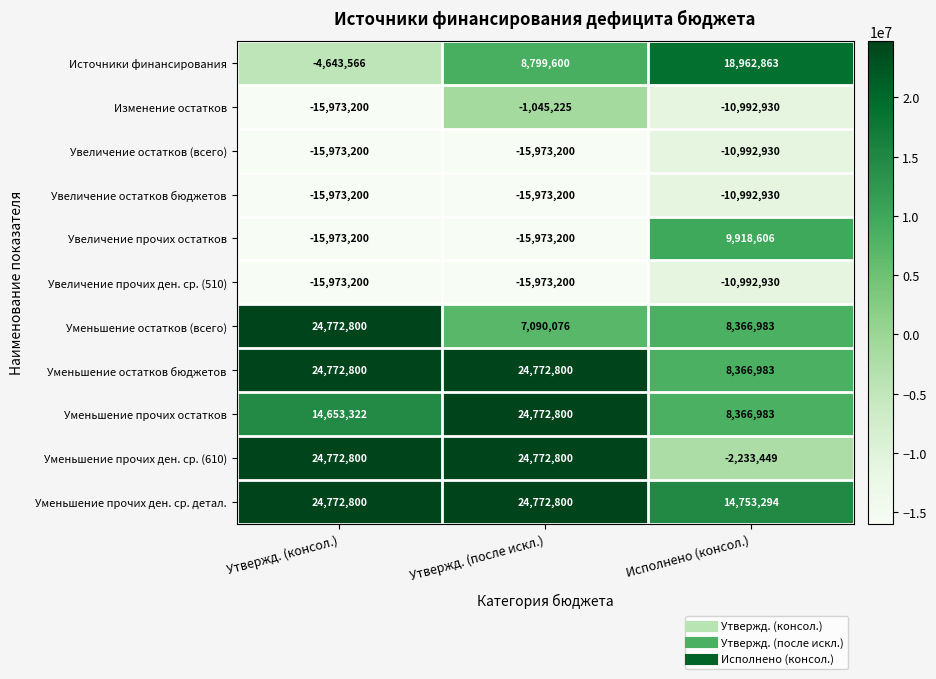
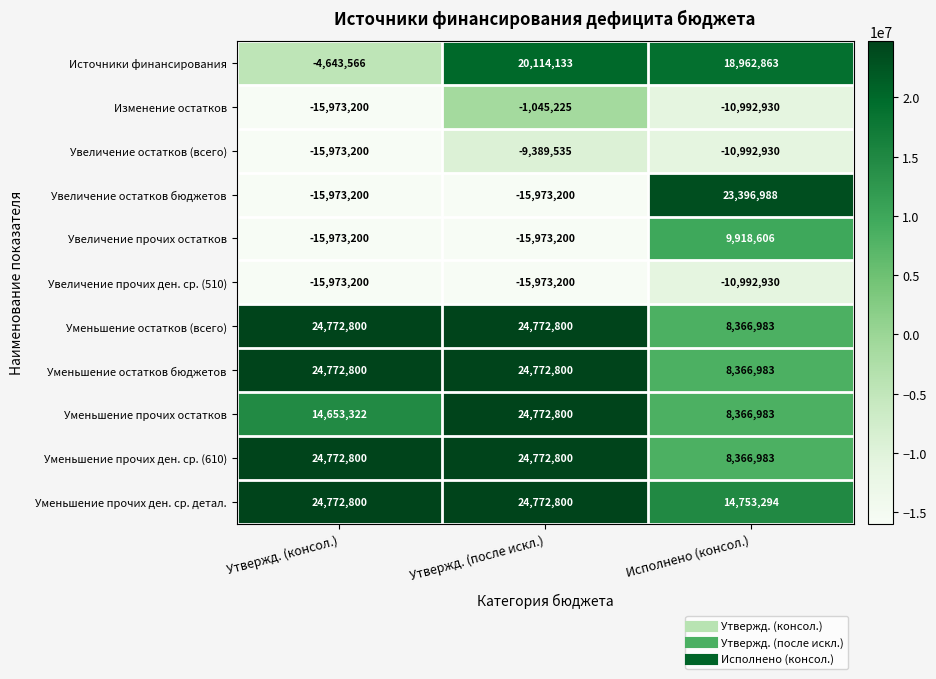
  {
    "Источники финансирования": {
      "Утвержд. (консол.)": "-4,643,566",
-     "Утвержд. (после искл.)": "8,799,600",
+     "Утвержд. (после искл.)": "20,114,133",
      "Исполнено (консол.)": "18,962,863"
    },
    "Изменение остатков": {
      "Утвержд. (консол.)": "-15,973,200",
      "Утвержд. (после искл.)": "-1,045,225",
      "Исполнено (консол.)": "-10,992,930"
    },
    "Увеличение остатков (всего)": {
      "Утвержд. (консол.)": "-15,973,200",
-     "Утвержд. (после искл.)": "-15,973,200",
+     "Утвержд. (после искл.)": "-9,389,535",
      "Исполнено (консол.)": "-10,992,930"
    },
    "Увеличение остатков бюджетов": {
      "Утвержд. (консол.)": "-15,973,200",
      "Утвержд. (после искл.)": "-15,973,200",
-     "Исполнено (консол.)": "-10,992,930"
+     "Исполнено (консол.)": "23,396,988"
    },
    "Увеличение прочих остатков": {
      "Утвержд. (консол.)": "-15,973,200",
      "Утвержд. (после искл.)": "-15,973,200",
      "Исполнено (консол.)": "9,918,606"
    },
    "Увеличение прочих ден. ср. (510)": {
      "Утвержд. (консол.)": "-15,973,200",
      "Утвержд. (после искл.)": "-15,973,200",
      "Исполнено (консол.)": "-10,992,930"
    },
    "Уменьшение остатков (всего)": {
      "Утвержд. (консол.)": "24,772,800",
-     "Утвержд. (после искл.)": "7,090,076",
+     "Утвержд. (после искл.)": "24,772,800",
      "Исполнено (консол.)": "8,366,983"
    },
    "Уменьшение остатков бюджетов": {
      "Утвержд. (консол.)": "24,772,800",
      "Утвержд. (после искл.)": "24,772,800",
      "Исполнено (консол.)": "8,366,983"
    },
    "Уменьшение прочих остатков": {
      "Утвержд. (консол.)": "14,653,322",
      "Утвержд. (после искл.)": "24,772,800",
      "Исполнено (консол.)": "8,366,983"
    },
    "Уменьшение прочих ден. ср. (610)": {
      "Утвержд. (консол.)": "24,772,800",
      "Утвержд. (после искл.)": "24,772,800",
-     "Исполнено (консол.)": "-2,233,449"
+     "Исполнено (консол.)": "8,366,983"
    },
    "Уменьшение прочих ден. ср. детал.": {
      "Утвержд. (консол.)": "24,772,800",
      "Утвержд. (после искл.)": "24,772,800",
      "Исполнено (консол.)": "14,753,294"
    }
  }
